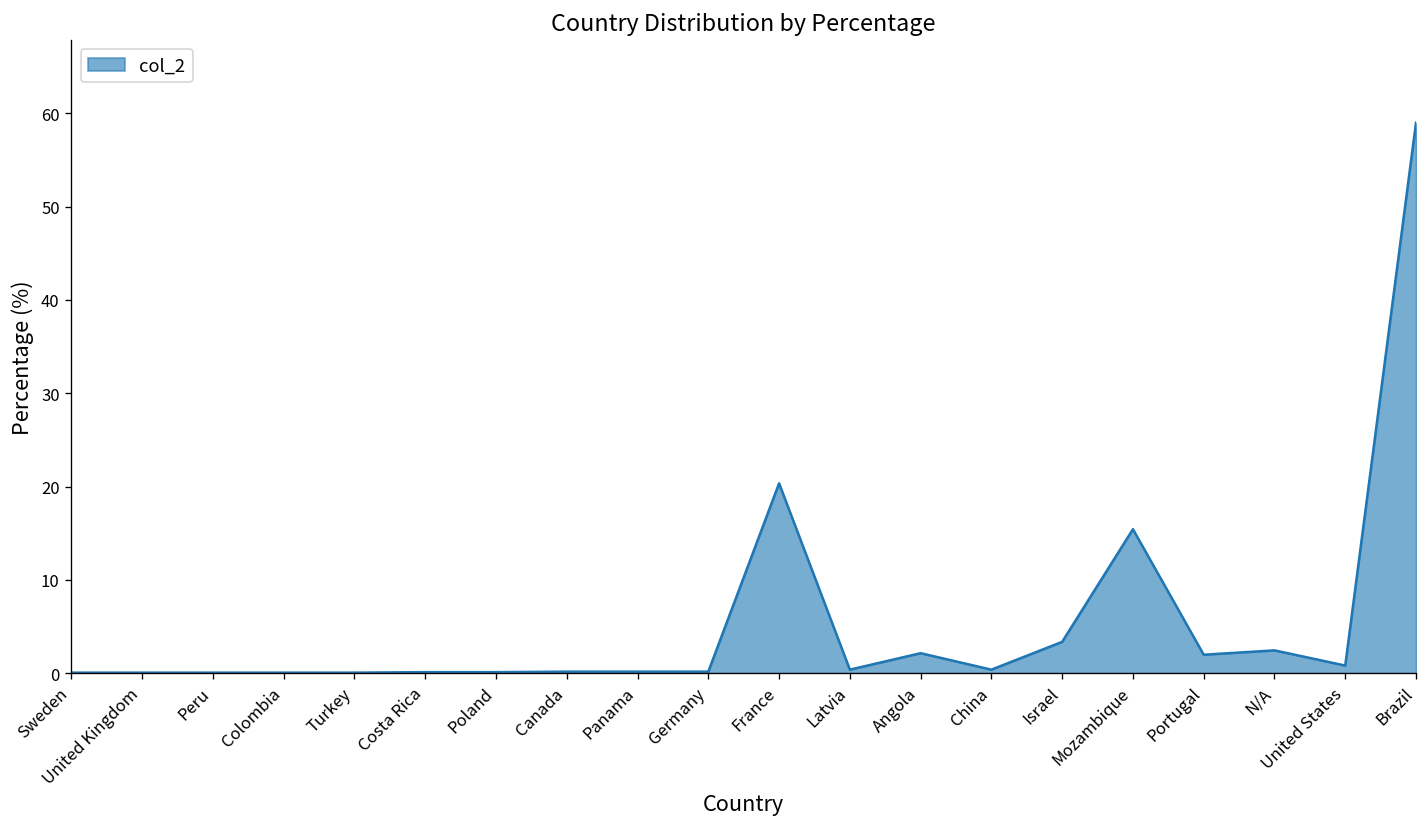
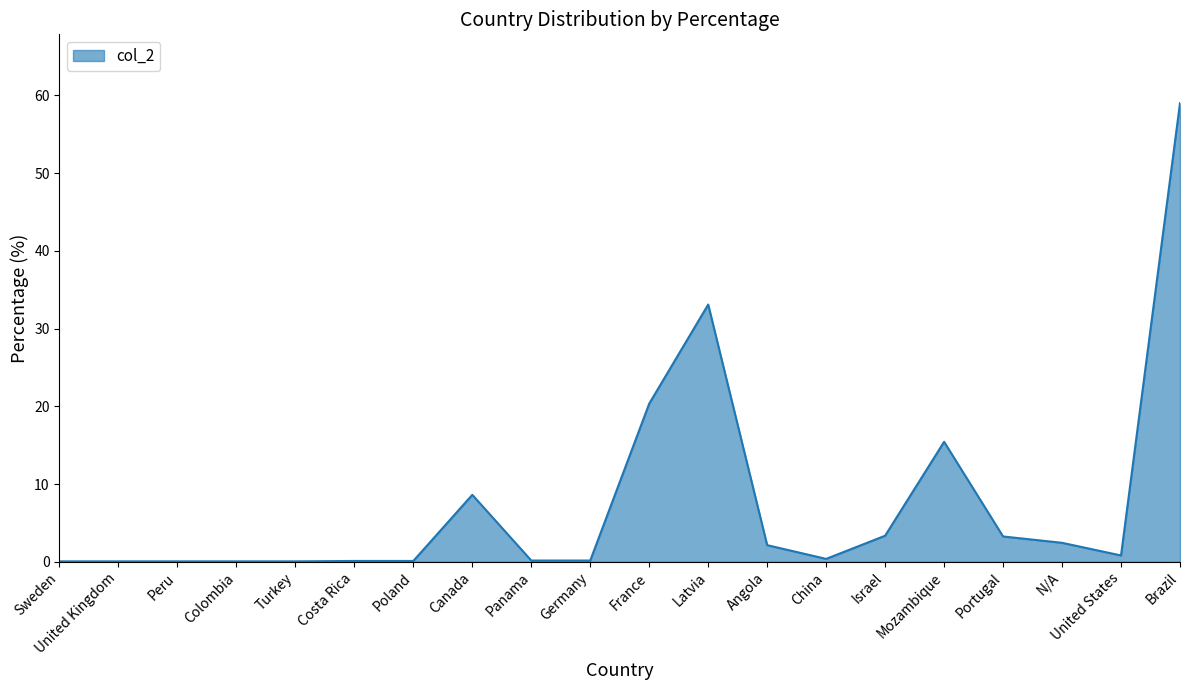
  {
    "Sweden": 0,
    "United Kingdom": 0,
    "Peru": 0,
    "Colombia": 0,
    "Turkey": 0,
    "Costa Rica": 0,
    "Poland": 0,
-   "Canada": 0,
+   "Canada": 9,
    "Panama": 0,
    "Germany": 0,
    "France": 20,
-   "Latvia": 0,
+   "Latvia": 33,
    "Angola": 2,
    "China": 0,
    "Israel": 3,
    "Mozambique": 15,
-   "Portugal": 2,
+   "Portugal": 3,
    "N/A": 2,
    "United States": 1,
    "Brazil": 59
  }
